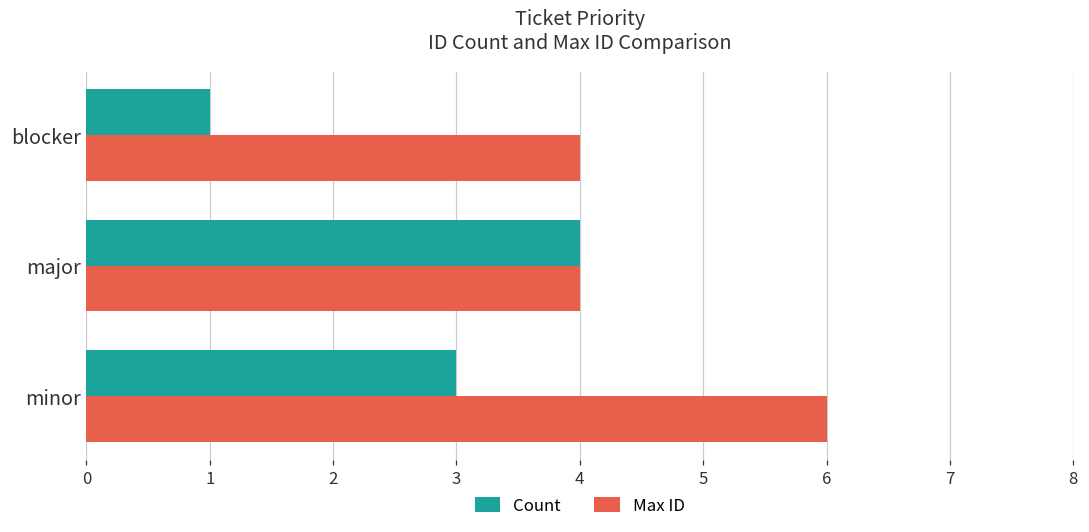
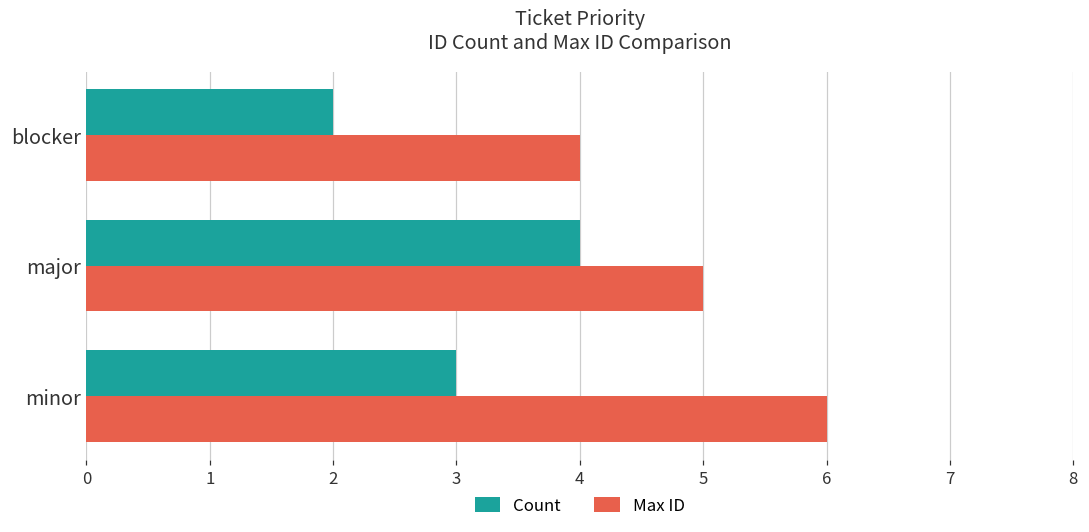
  {
    "Count": {
-     "blocker": 1,
+     "blocker": 2,
      "major": 4,
      "minor": 3
    },
    "Max ID": {
      "blocker": 4,
-     "major": 4,
+     "major": 5,
      "minor": 6
    }
  }
